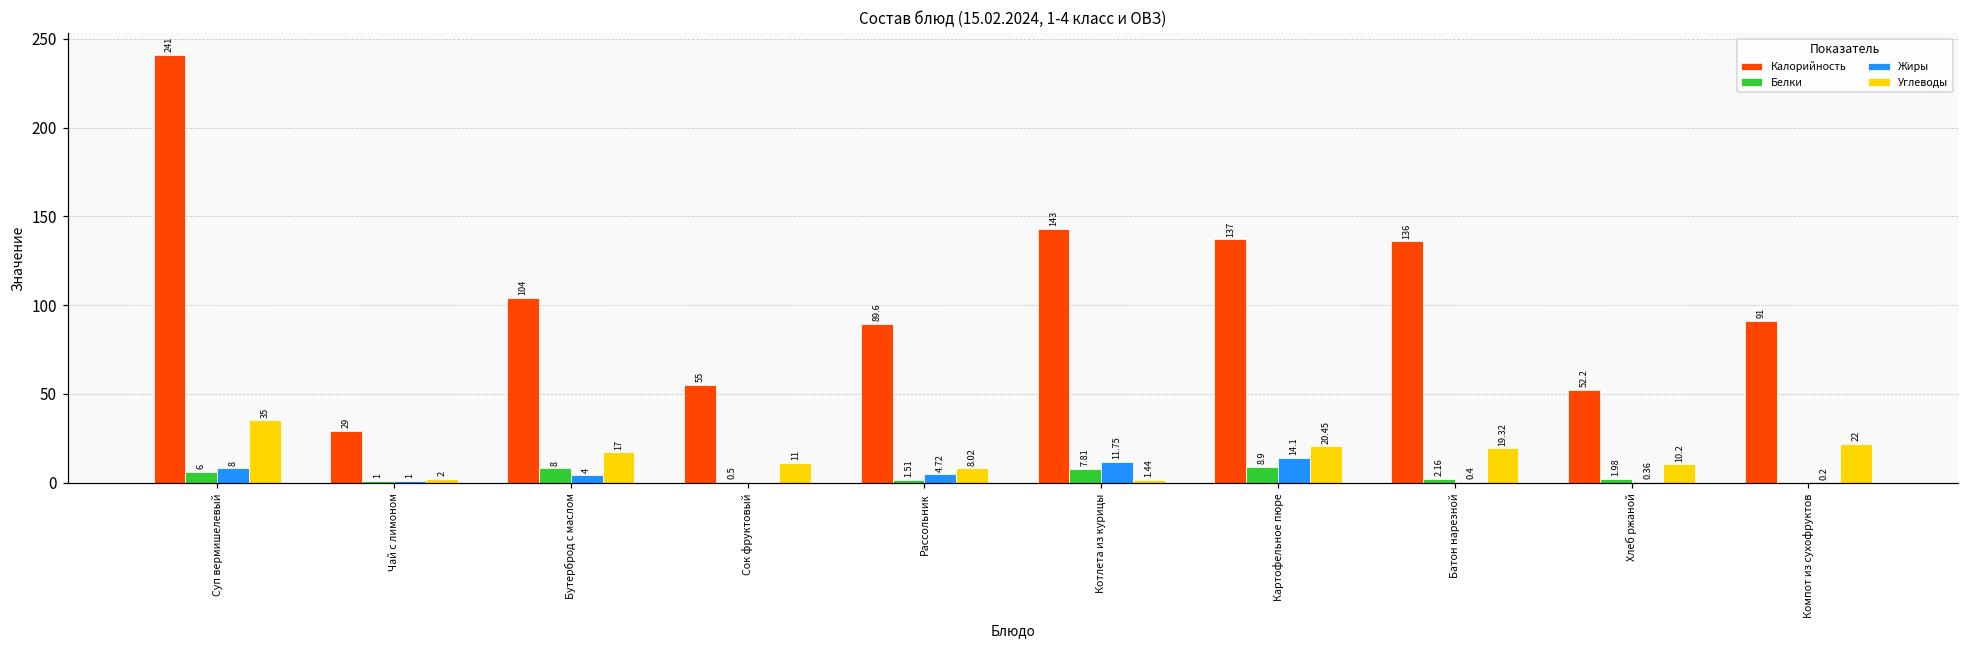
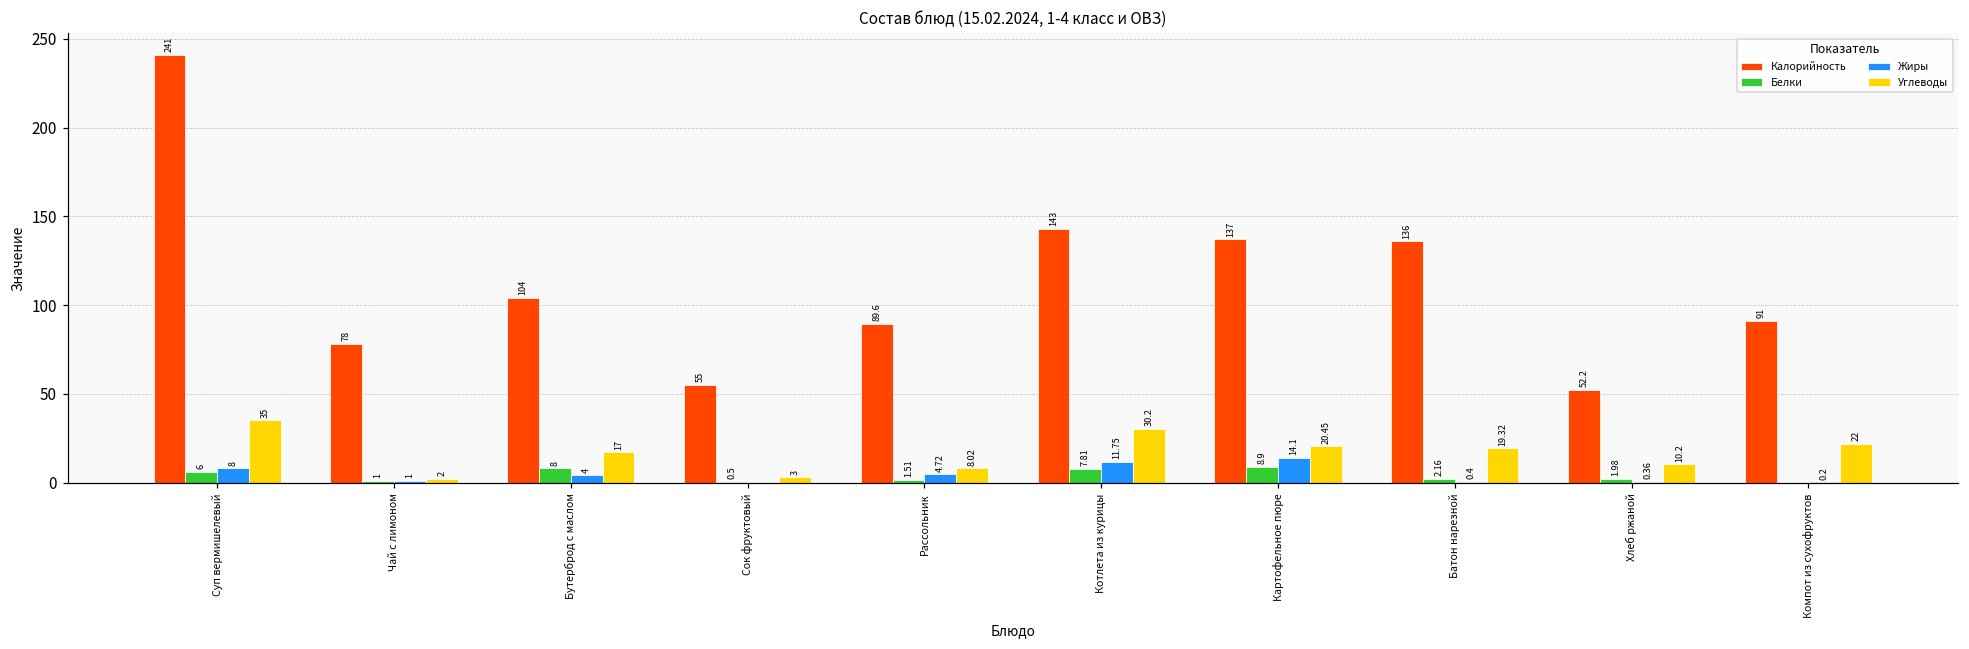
  {
    "Калорийность": {
      "Суп вермишелевый": 241,
-     "Чай с лимоном": 29,
+     "Чай с лимоном": 78,
      "Бутерброд с маслом": 104,
      "Сок фруктовый": 55,
      "Рассольник": 89.6,
      "Котлета из курицы": 143,
      "Картофельное пюре": 137,
      "Батон нарезной": 136,
      "Хлеб ржаной": 52.2,
      "Компот из сухофруктов": 91
    },
    "Белки": {
      "Суп вермишелевый": 6,
      "Чай с лимоном": 1,
      "Бутерброд с маслом": 8,
      "Сок фруктовый": 0.5,
      "Рассольник": 1.51,
      "Котлета из курицы": 7.81,
      "Картофельное пюре": 8.9,
      "Батон нарезной": 2.16,
      "Хлеб ржаной": 1.98
    },
    "Жиры": {
      "Суп вермишелевый": 8,
      "Чай с лимоном": 1,
      "Бутерброд с маслом": 4,
      "Рассольник": 4.72,
      "Котлета из курицы": 11.75,
      "Картофельное пюре": 14.1,
      "Батон нарезной": 0.4,
      "Хлеб ржаной": 0.36,
      "Компот из сухофруктов": 0.2
    },
    "Углеводы": {
      "Суп вермишелевый": 35,
      "Чай с лимоном": 2,
      "Бутерброд с маслом": 17,
-     "Сок фруктовый": 11,
+     "Сок фруктовый": 3,
      "Рассольник": 8.02,
-     "Котлета из курицы": 1.44,
+     "Котлета из курицы": 30.2,
      "Картофельное пюре": 20.45,
      "Батон нарезной": 19.32,
      "Хлеб ржаной": 10.2,
      "Компот из сухофруктов": 22
    }
  }
